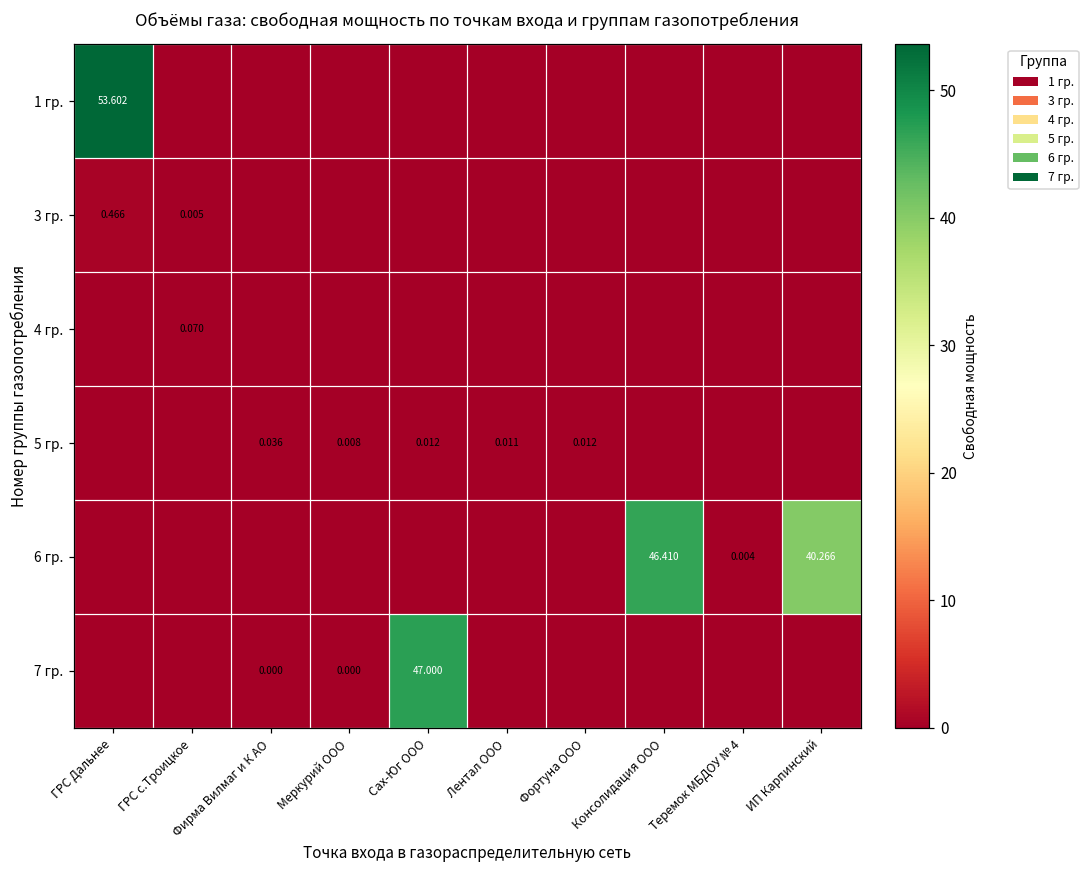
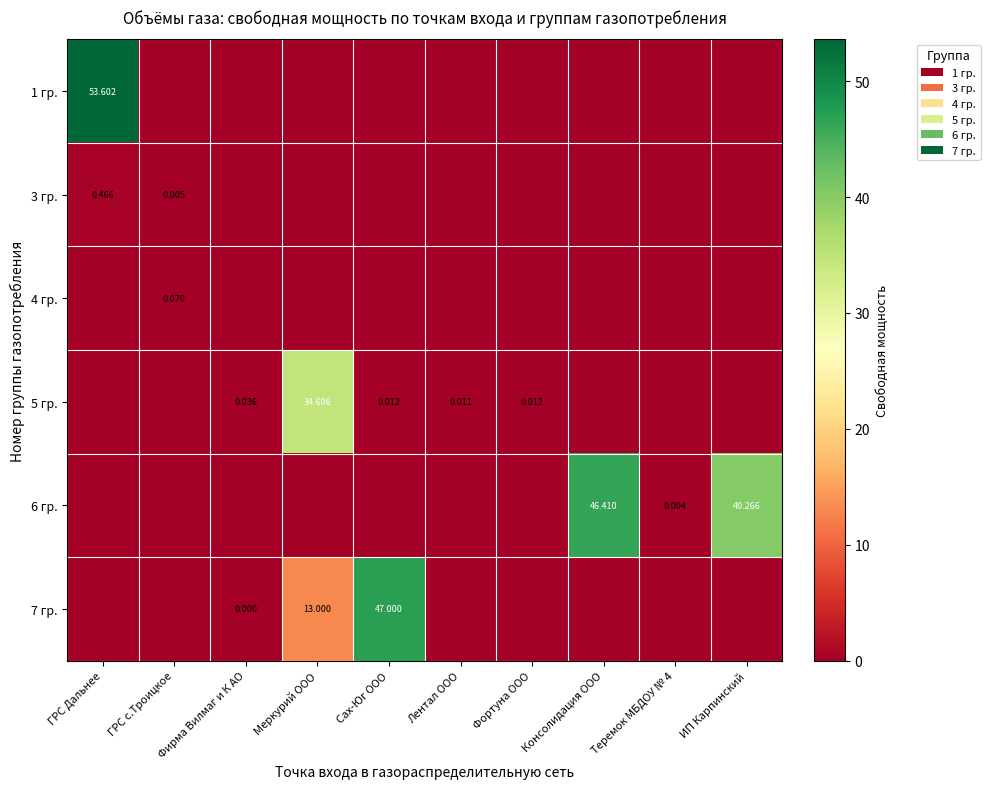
  {
    "1 гр.": {
      "ГРС Дальнее": 53.602
    },
    "3 гр.": {
      "ГРС Дальнее": 0.466,
      "ГРС с.Троицкое": 0.005
    },
    "4 гр.": {
      "ГРС с.Троицкое": 0.070
    },
    "5 гр.": {
      "Фирма Вилмаг и К АО": 0.036,
-     "Меркурий ООО": 0.008,
+     "Меркурий ООО": 34.606,
      "Сах-Юг ООО": 0.012,
      "Лентал ООО": 0.011,
      "Фортуна ООО": 0.012
    },
    "6 гр.": {
      "Консолидация ООО": 46.410,
      "Теремок МБДОУ № 4": 0.004,
      "ИП Карпинский": 40.266
    },
    "7 гр.": {
      "Фирма Вилмаг и К АО": 0.000,
-     "Меркурий ООО": 0.000,
+     "Меркурий ООО": 13.000,
      "Сах-Юг ООО": 47.000
    }
  }
